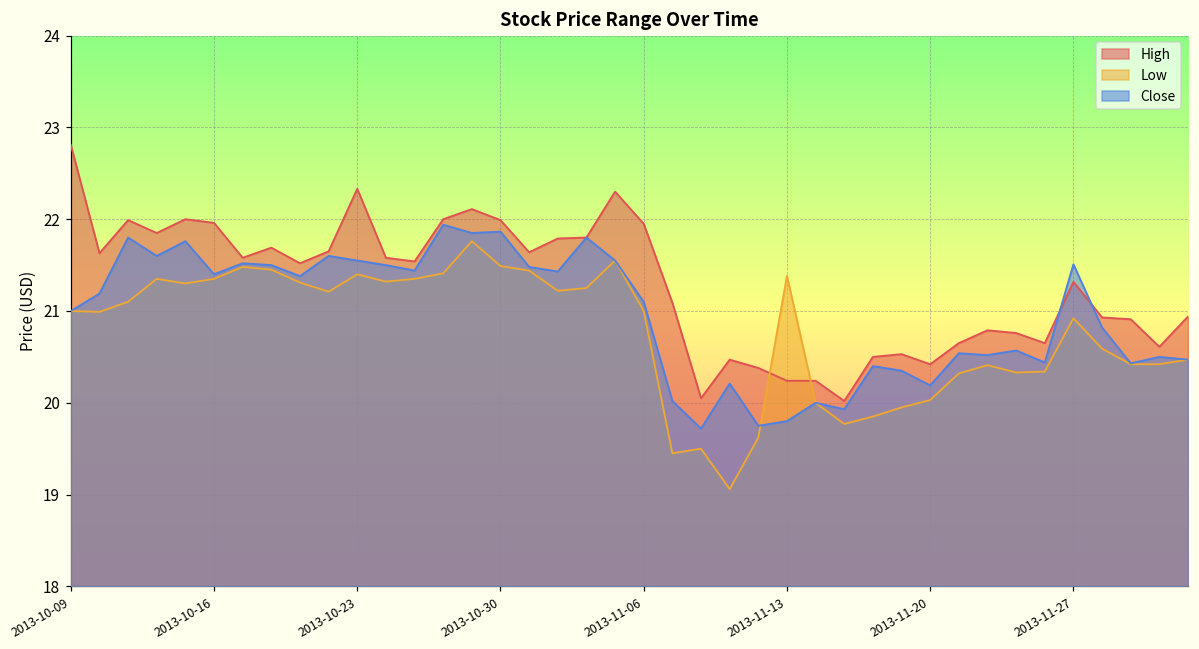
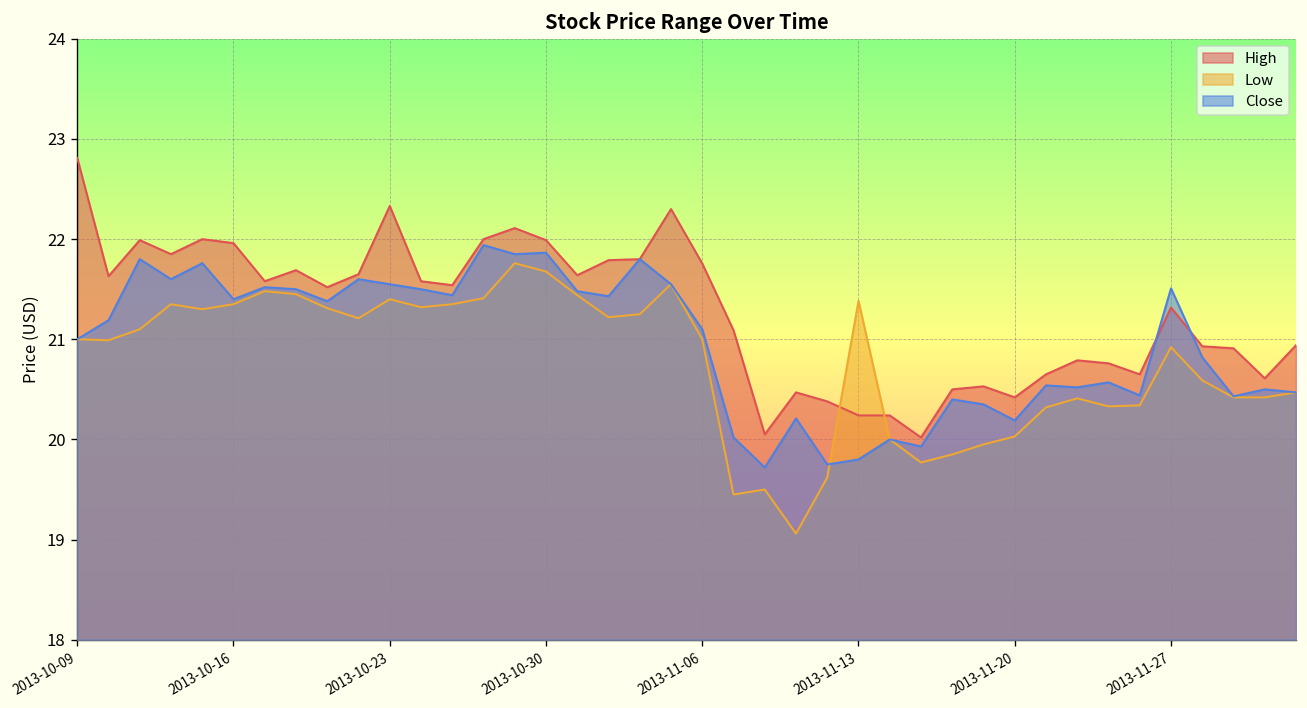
  {
    "High": {
      "2013-10-09": 22.8,
      "2013-10-16": 22.0,
      "2013-10-23": 22.3,
      "2013-10-30": 22.0,
-     "2013-11-06": 22.0,
+     "2013-11-06": 21.8,
      "2013-11-13": 20.2,
      "2013-11-20": 20.4,
      "2013-11-27": 21.3
    },
    "Low": {
      "2013-10-16": 21.4,
      "2013-10-23": 21.4,
-     "2013-10-30": 21.5,
+     "2013-10-30": 21.7,
      "2013-11-06": 21.0,
      "2013-11-13": 21.4,
      "2013-11-20": 20.0,
      "2013-11-27": 20.9
    },
    "Close": {
      "2013-10-16": 21.4,
      "2013-10-23": 21.5,
      "2013-10-30": 21.9,
      "2013-11-06": 21.1,
      "2013-11-13": 19.8,
      "2013-11-20": 20.2,
      "2013-11-27": 21.5
    }
  }
